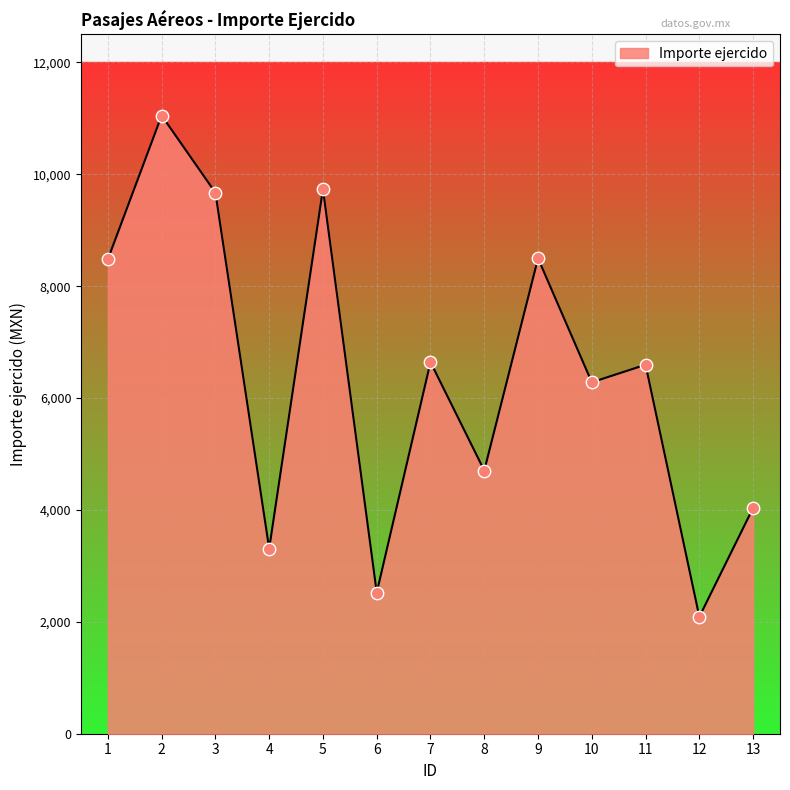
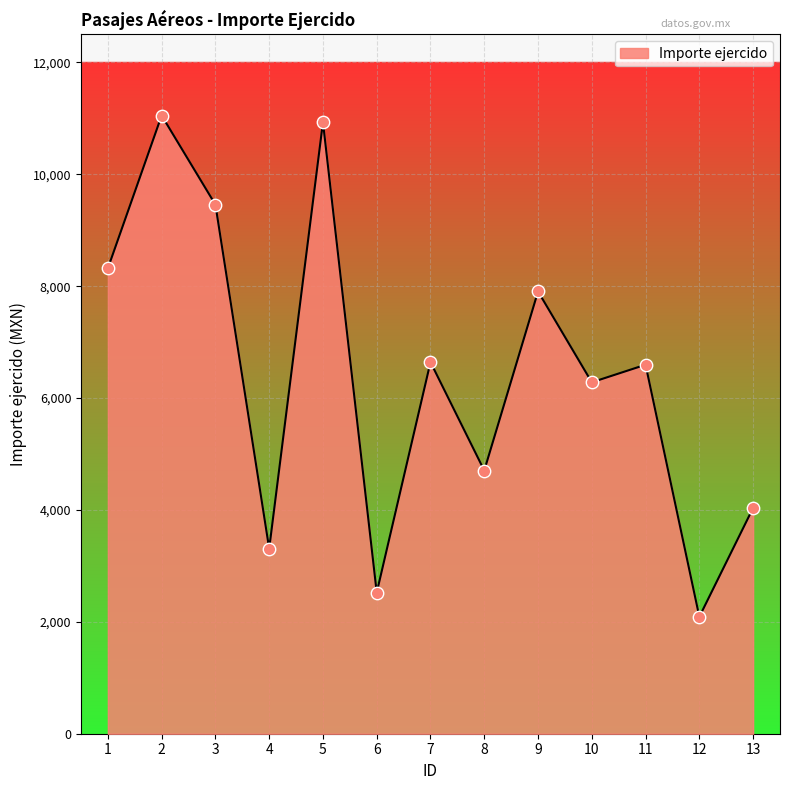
  {
-   "1": "8,500",
+   "1": "8,300",
    "2": "11,100",
-   "3": "9,700",
+   "3": "9,500",
    "4": "3,300",
-   "5": "9,700",
+   "5": "10,900",
    "6": "2,500",
    "7": "6,600",
    "8": "4,700",
-   "9": "8,500",
+   "9": "7,900",
    "10": "6,300",
    "11": "6,600",
    "12": "2,100",
    "13": "4,000"
  }
